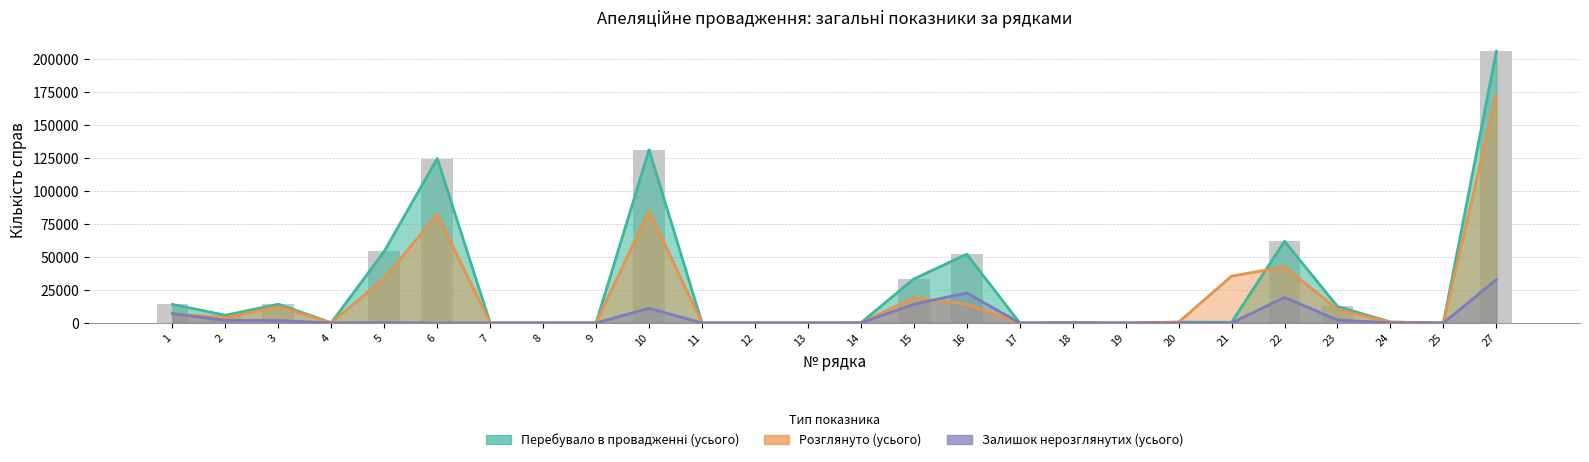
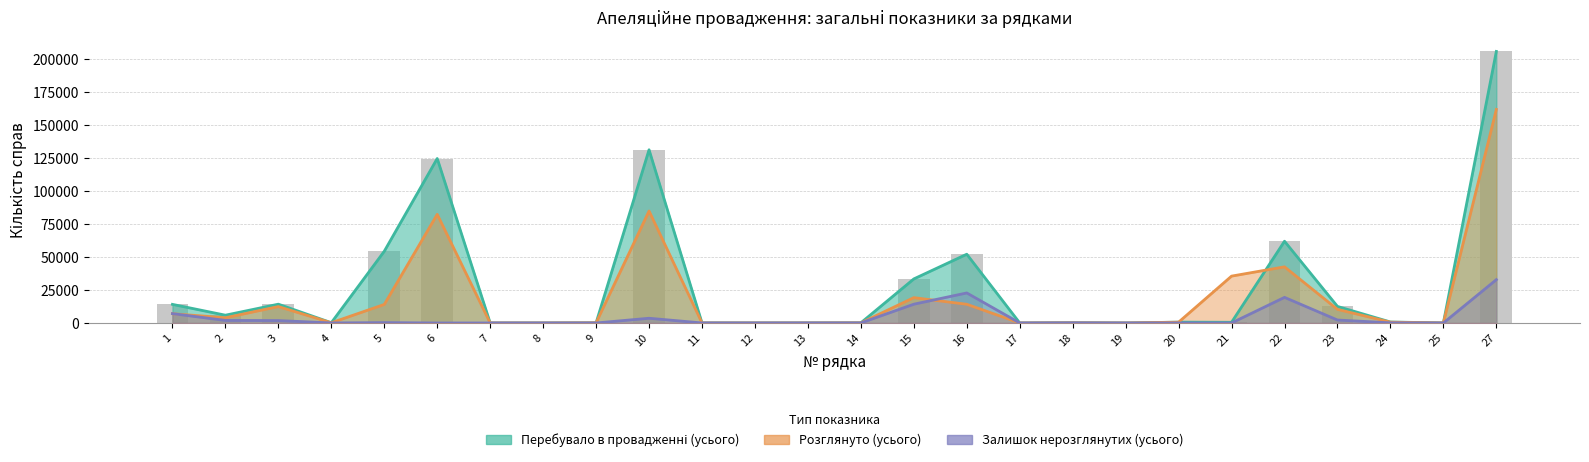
  {
    "Перебувало в провадженні (усього)": {
      "1": 14000,
      "2": 6000,
      "3": 14000,
      "5": 54000,
      "6": 125000,
      "10": 131000,
      "15": 33000,
      "16": 52000,
      "22": 62000,
      "23": 13000,
      "27": 206000
    },
    "Розглянуто (усього)": {
      "2": 4000,
-     "5": 34000,
+     "5": 14000,
      "6": 82000,
      "10": 85000,
      "15": 19000,
      "16": 14000,
      "21": 36000,
      "22": 43000,
      "23": 10000,
-     "27": 173000
+     "27": 162000
    },
    "Залишок нерозглянутих (усього)": {
      "2": 2000,
      "3": 2000,
      "5": 0,
      "6": 0,
-     "10": 11000,
+     "10": 4000,
      "15": 14000,
      "16": 23000,
      "22": 19000,
      "23": 2000,
      "27": 33000
    }
  }
